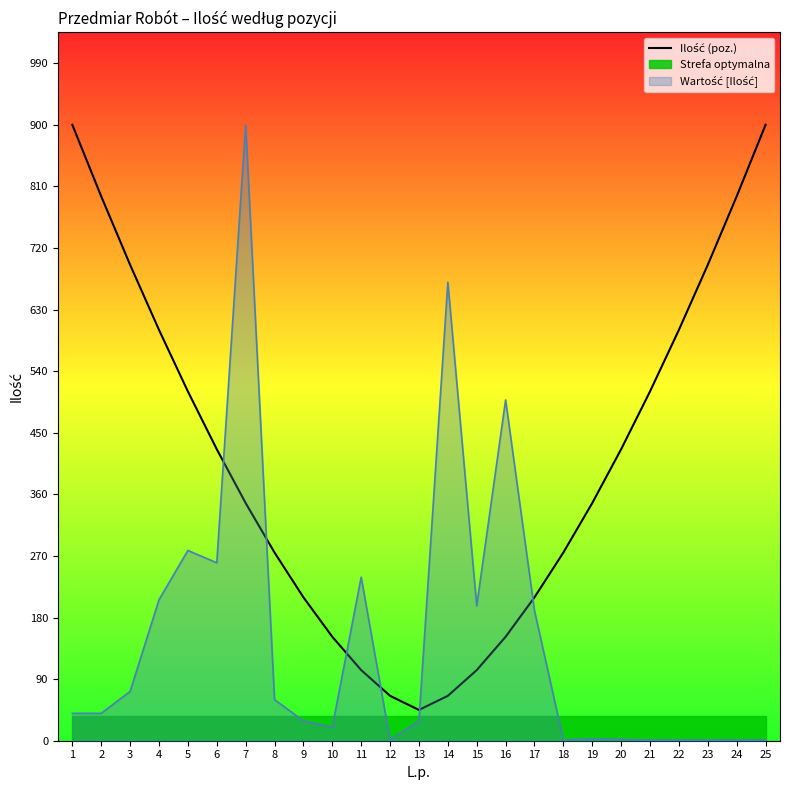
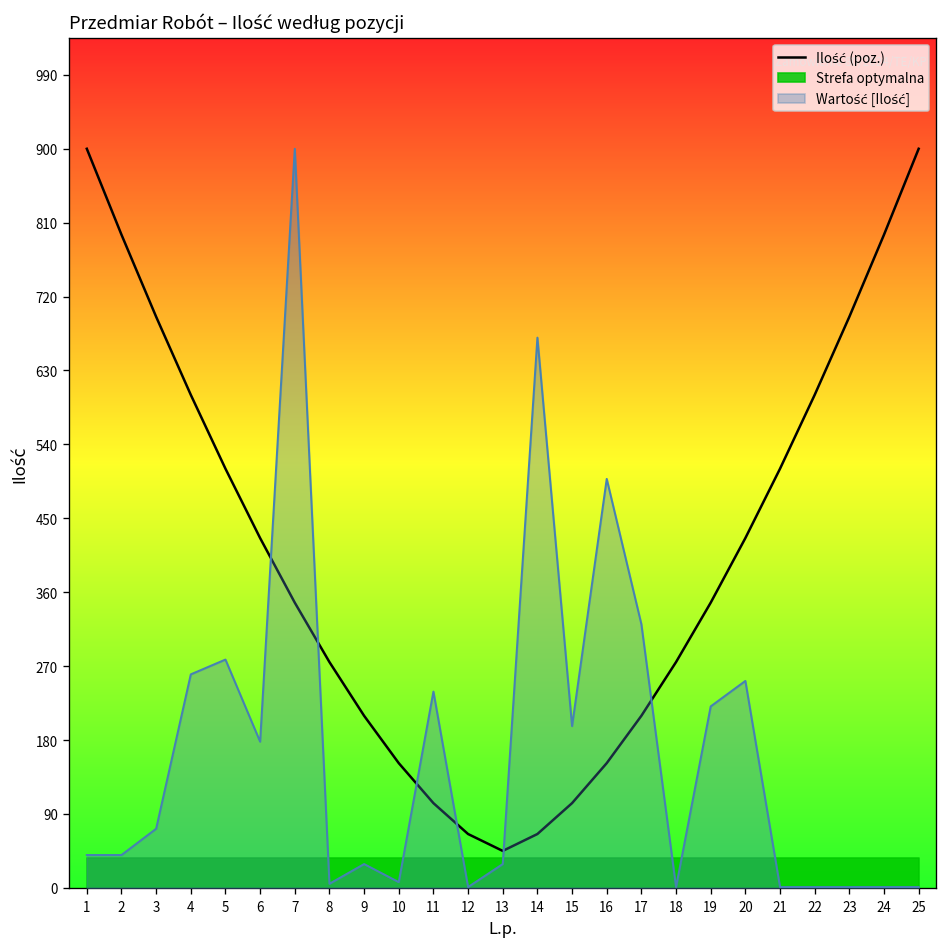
  {
    "Ilość (poz.)": {
      "1": 900,
      "2": 800,
      "3": 700,
      "4": 600,
      "5": 510,
      "6": 430,
      "7": 350,
      "8": 270,
      "9": 210,
      "10": 150,
      "11": 100,
      "12": 70,
      "13": 50,
      "14": 70,
      "15": 100,
      "16": 150,
      "17": 210,
      "18": 270,
      "19": 350,
      "20": 430,
      "21": 510,
      "22": 600,
      "23": 700,
      "24": 800,
      "25": 900
    },
    "Wartość [Ilość]": {
      "1": 40,
      "2": 40,
      "3": 70,
-     "4": 210,
+     "4": 260,
      "5": 280,
-     "6": 260,
+     "6": 180,
      "7": 900,
-     "8": 60,
+     "8": 10,
      "9": 30,
-     "10": 20,
+     "10": 10,
      "11": 240,
      "12": 0,
      "13": 30,
      "14": 670,
      "15": 200,
      "16": 500,
-     "17": 190,
+     "17": 320,
      "18": 0,
-     "19": 0,
-     "20": 0,
+     "19": 220,
+     "20": 250,
      "21": 0,
      "22": 0,
      "23": 0,
      "24": 0,
      "25": 0
    },
    "Strefa optymalna": {
      "1": 40,
      "2": 40,
      "3": 40,
      "4": 40,
      "5": 40,
      "6": 40,
      "7": 40,
      "8": 40,
      "9": 40,
      "10": 40,
      "11": 40,
      "12": 40,
      "13": 40,
      "14": 40,
      "15": 40,
      "16": 40,
      "17": 40,
      "18": 40,
      "19": 40,
      "20": 40,
      "21": 40,
      "22": 40,
      "23": 40,
      "24": 40,
      "25": 40
    }
  }
